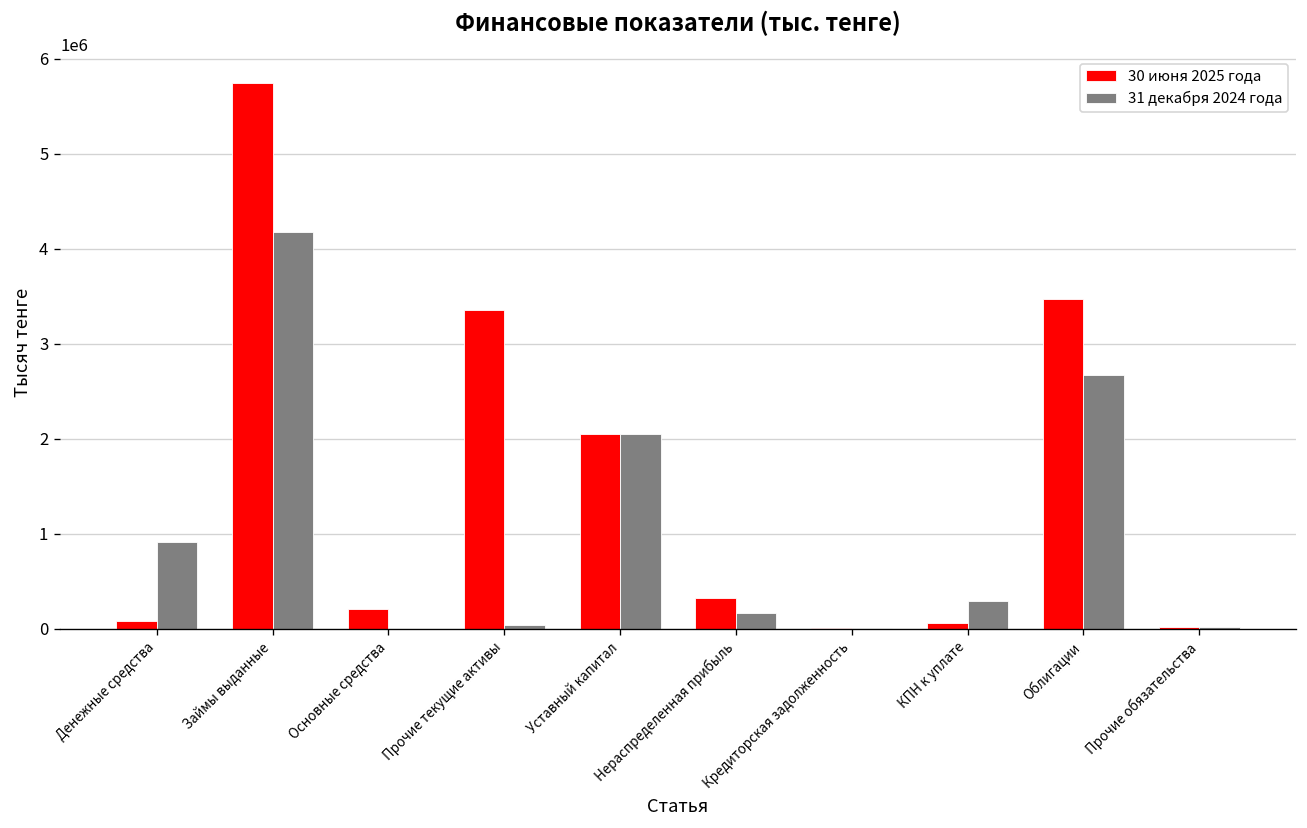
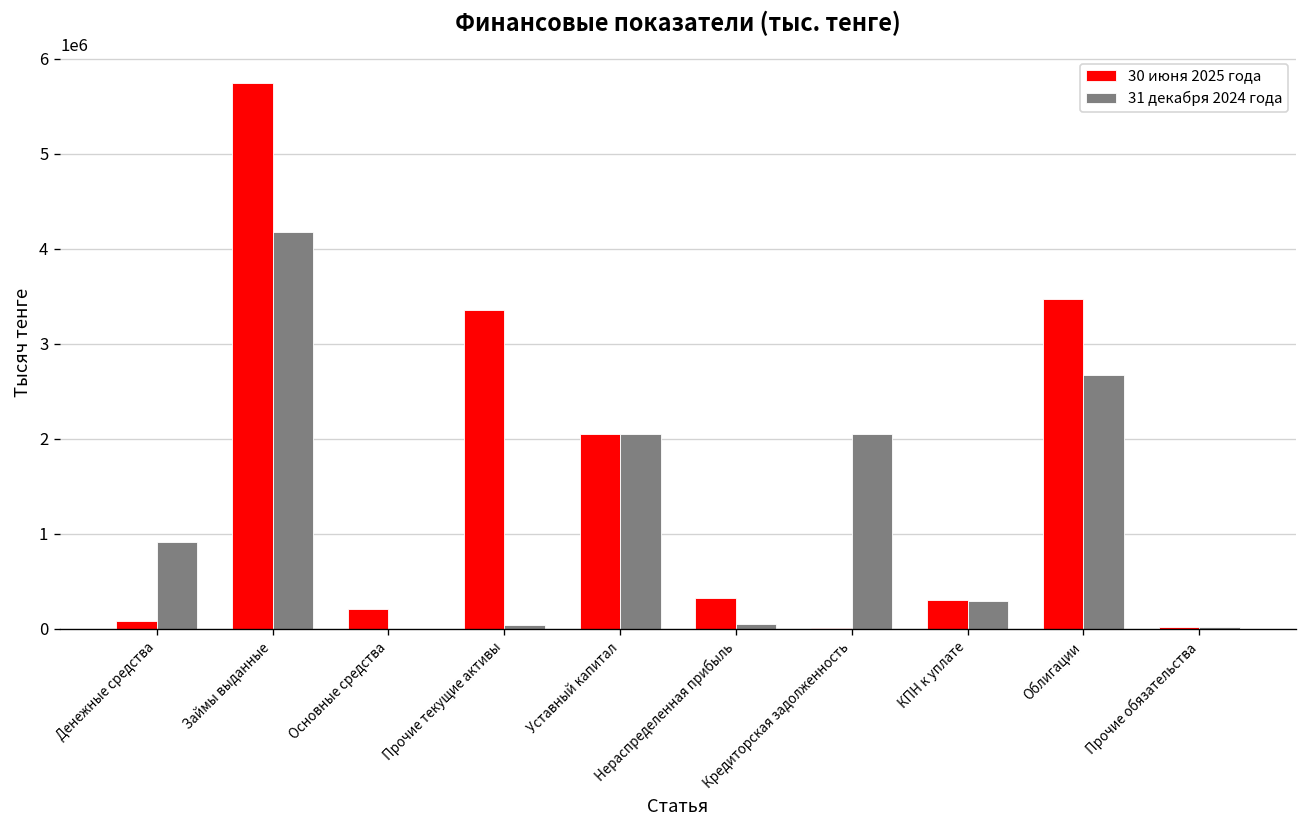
  {
    "30 июня 2025 года": {
      "Денежные средства": 100000,
      "Займы выданные": 5700000,
      "Основные средства": 200000,
      "Прочие текущие активы": 3400000,
      "Уставный капитал": 2000000,
      "Нераспределенная прибыль": 300000,
-     "КПН к уплате": 100000,
+     "КПН к уплате": 300000,
      "Облигации": 3500000
    },
    "31 декабря 2024 года": {
      "Денежные средства": 900000,
      "Займы выданные": 4200000,
      "Прочие текущие активы": 0,
      "Уставный капитал": 2000000,
-     "Нераспределенная прибыль": 200000,
-     "Кредиторская задолженность": 0,
+     "Нераспределенная прибыль": 100000,
+     "Кредиторская задолженность": 2000000,
      "КПН к уплате": 300000,
      "Облигации": 2700000
    }
  }
